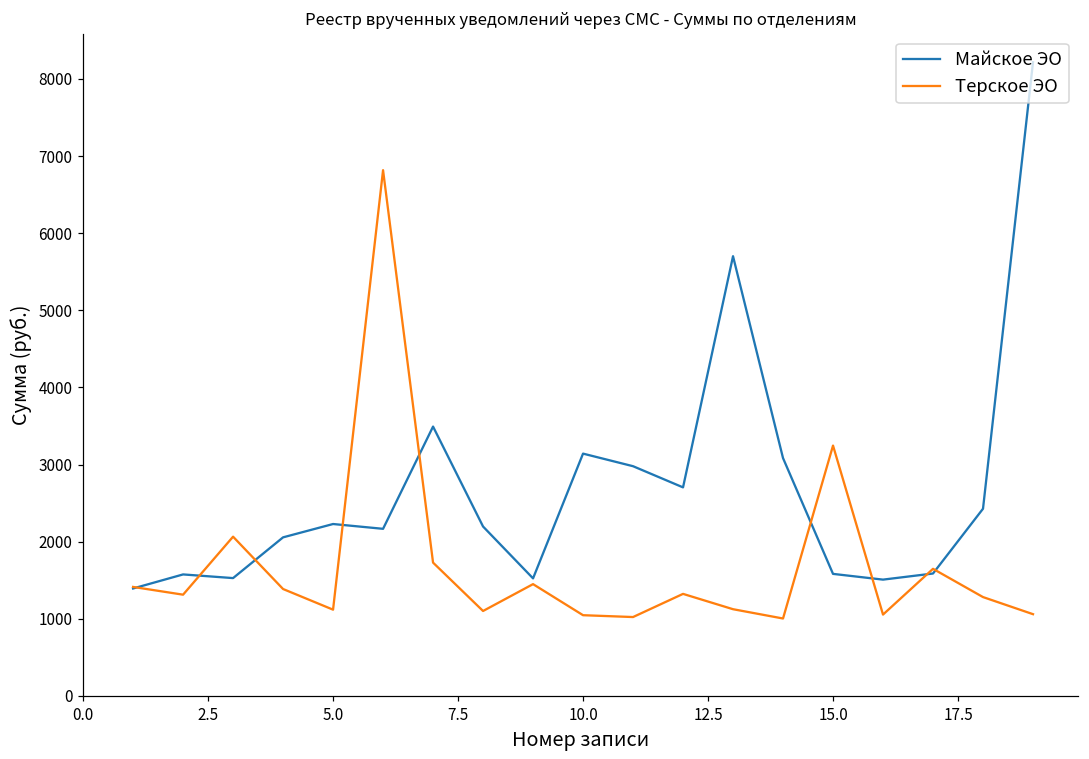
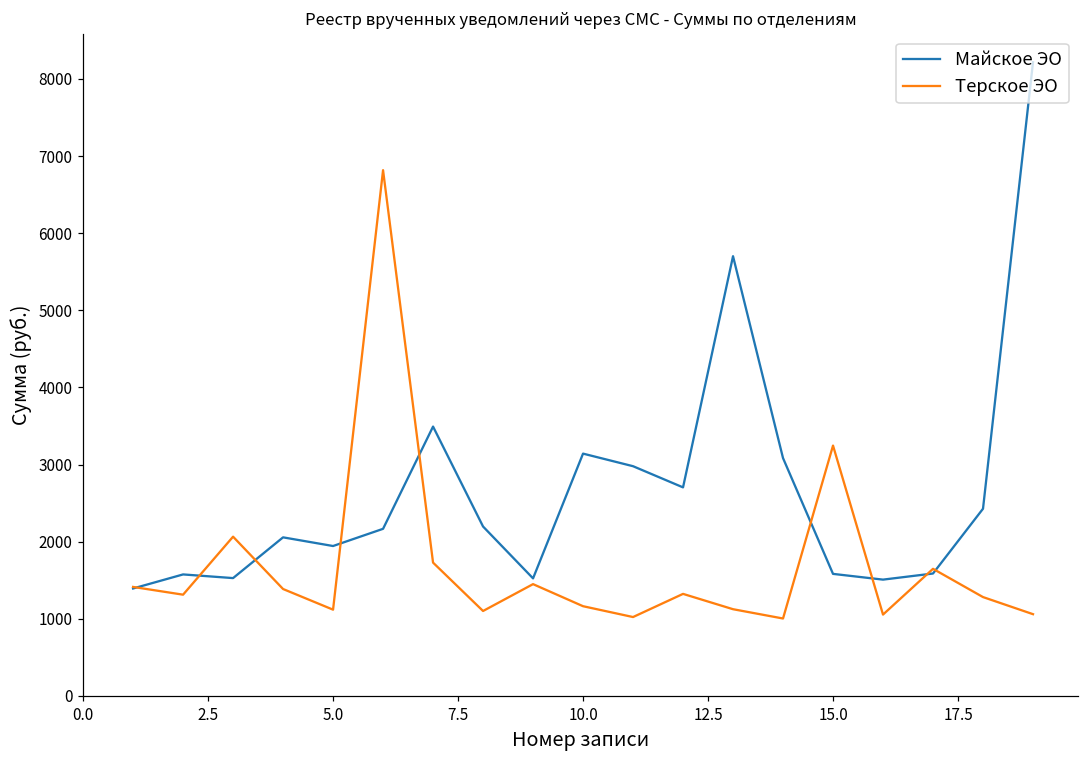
  {
    "Майское ЭО": {
-     "5.0": 2200,
+     "5.0": 1900,
      "10.0": 3100,
      "15.0": 1600
    },
    "Терское ЭО": {
      "5.0": 1100,
-     "10.0": 1000,
+     "10.0": 1200,
      "15.0": 3200
    }
  }
